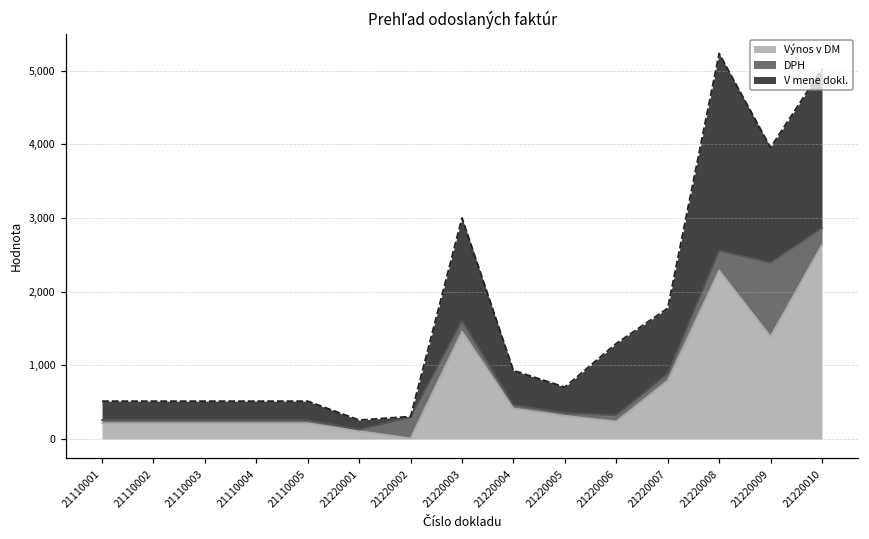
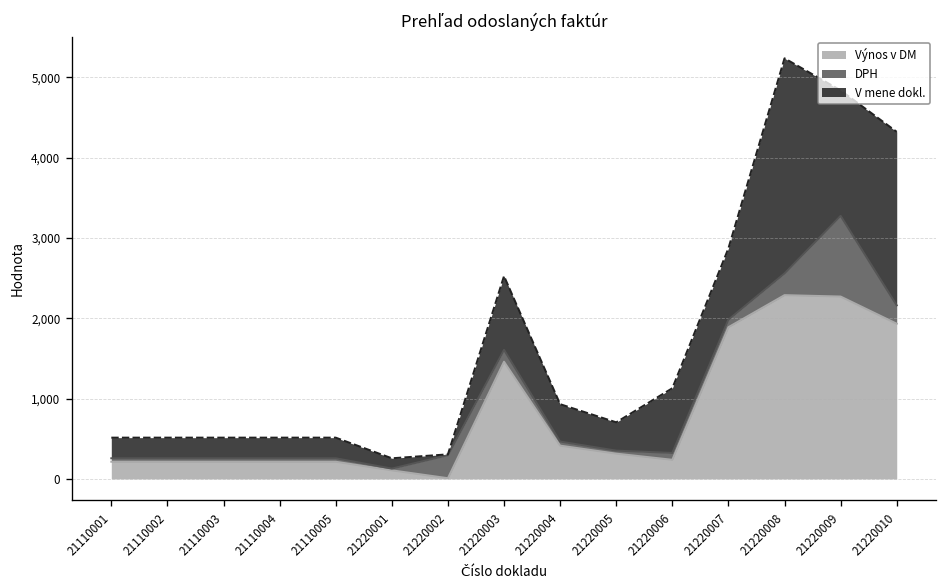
  {
    "Výnos v DM": {
      "21110001": "200",
      "21110002": "200",
      "21110003": "200",
      "21110004": "200",
      "21110005": "200",
      "21220002": "0",
      "21220003": "1,500",
      "21220004": "400",
      "21220006": "200",
-     "21220007": "800",
+     "21220007": "1,900",
      "21220008": "2,300",
-     "21220009": "1,400",
-     "21220010": "2,600"
+     "21220009": "2,300",
+     "21220010": "1,900"
    },
    "DPH": {
      "21110001": "0",
      "21110002": "0",
      "21110003": "0",
      "21110004": "0",
      "21110005": "0",
      "21220003": "100",
      "21220004": "100",
      "21220006": "100",
      "21220007": "100",
      "21220008": "300",
      "21220009": "1,000",
      "21220010": "200"
    },
    "V mene dokl.": {
      "21110001": "300",
      "21110002": "300",
      "21110003": "300",
      "21110004": "300",
      "21110005": "300",
      "21220001": "100",
-     "21220003": "1,400",
+     "21220003": "900",
      "21220004": "500",
      "21220005": "400",
-     "21220006": "1,000",
+     "21220006": "800",
      "21220007": "900",
      "21220008": "2,700"
    }
  }
